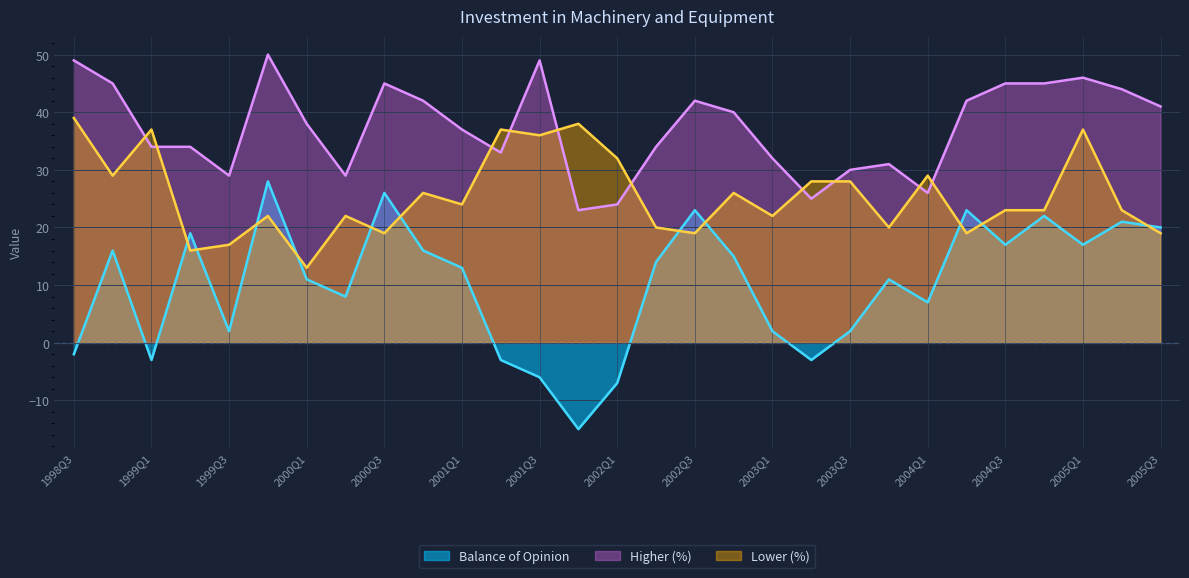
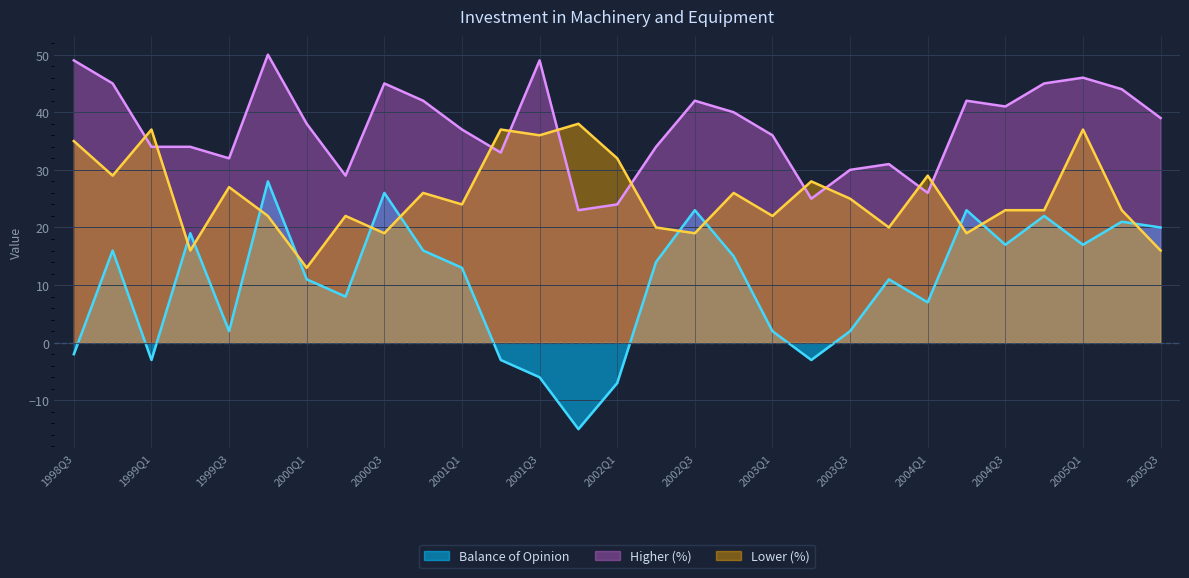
  {
    "Higher (%)": {
      "1998Q3": 49,
      "1999Q1": 34,
-     "1999Q3": 29,
+     "1999Q3": 32,
      "2000Q1": 38,
      "2000Q3": 45,
      "2001Q1": 37,
      "2001Q3": 49,
      "2002Q1": 24,
      "2002Q3": 42,
-     "2003Q1": 32,
+     "2003Q1": 36,
      "2003Q3": 30,
      "2004Q1": 26,
-     "2004Q3": 45,
+     "2004Q3": 41,
      "2005Q1": 46,
-     "2005Q3": 41
+     "2005Q3": 39
    },
    "Lower (%)": {
-     "1998Q3": 39,
+     "1998Q3": 35,
      "1999Q1": 37,
-     "1999Q3": 17,
+     "1999Q3": 27,
      "2000Q1": 13,
      "2000Q3": 19,
      "2001Q1": 24,
      "2001Q3": 36,
      "2002Q1": 32,
      "2002Q3": 19,
      "2003Q1": 22,
-     "2003Q3": 28,
+     "2003Q3": 25,
      "2004Q1": 29,
      "2004Q3": 23,
      "2005Q1": 37,
-     "2005Q3": 19
+     "2005Q3": 16
    }
  }
